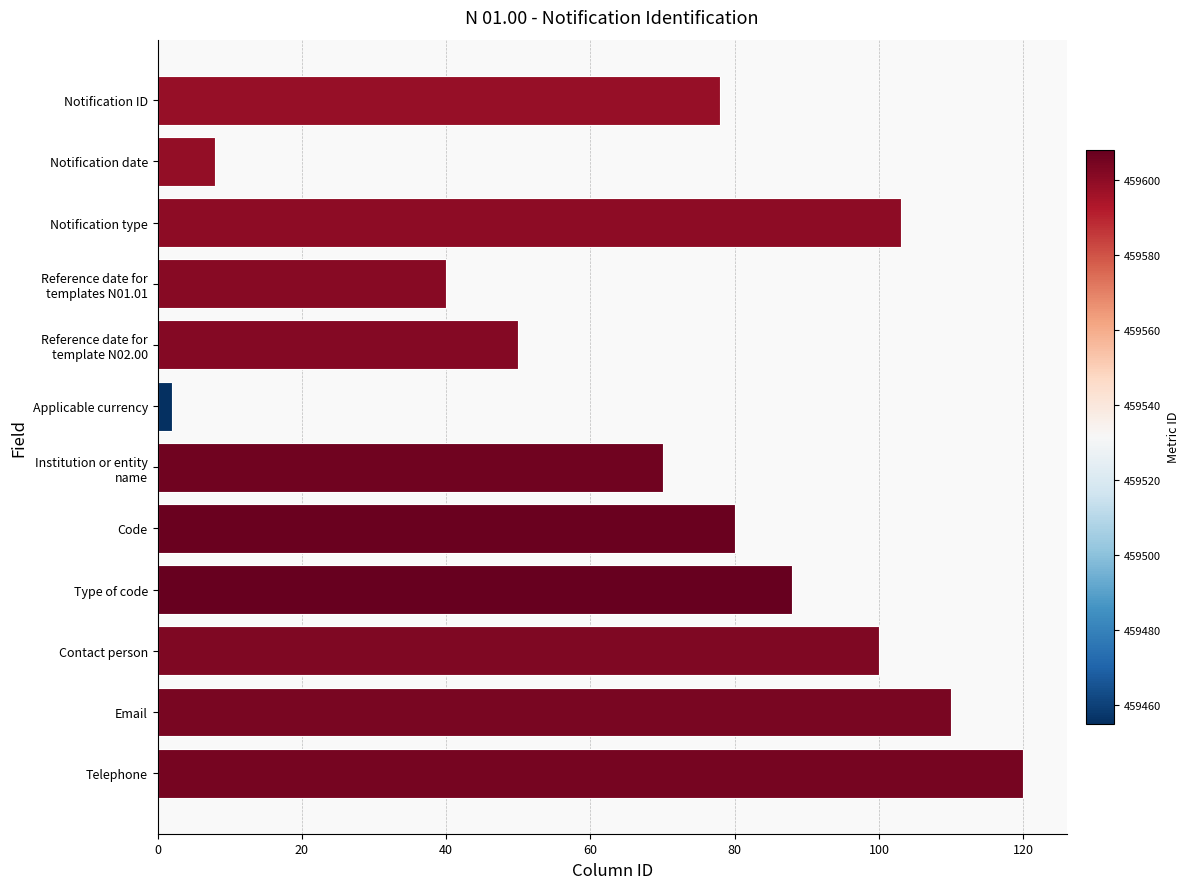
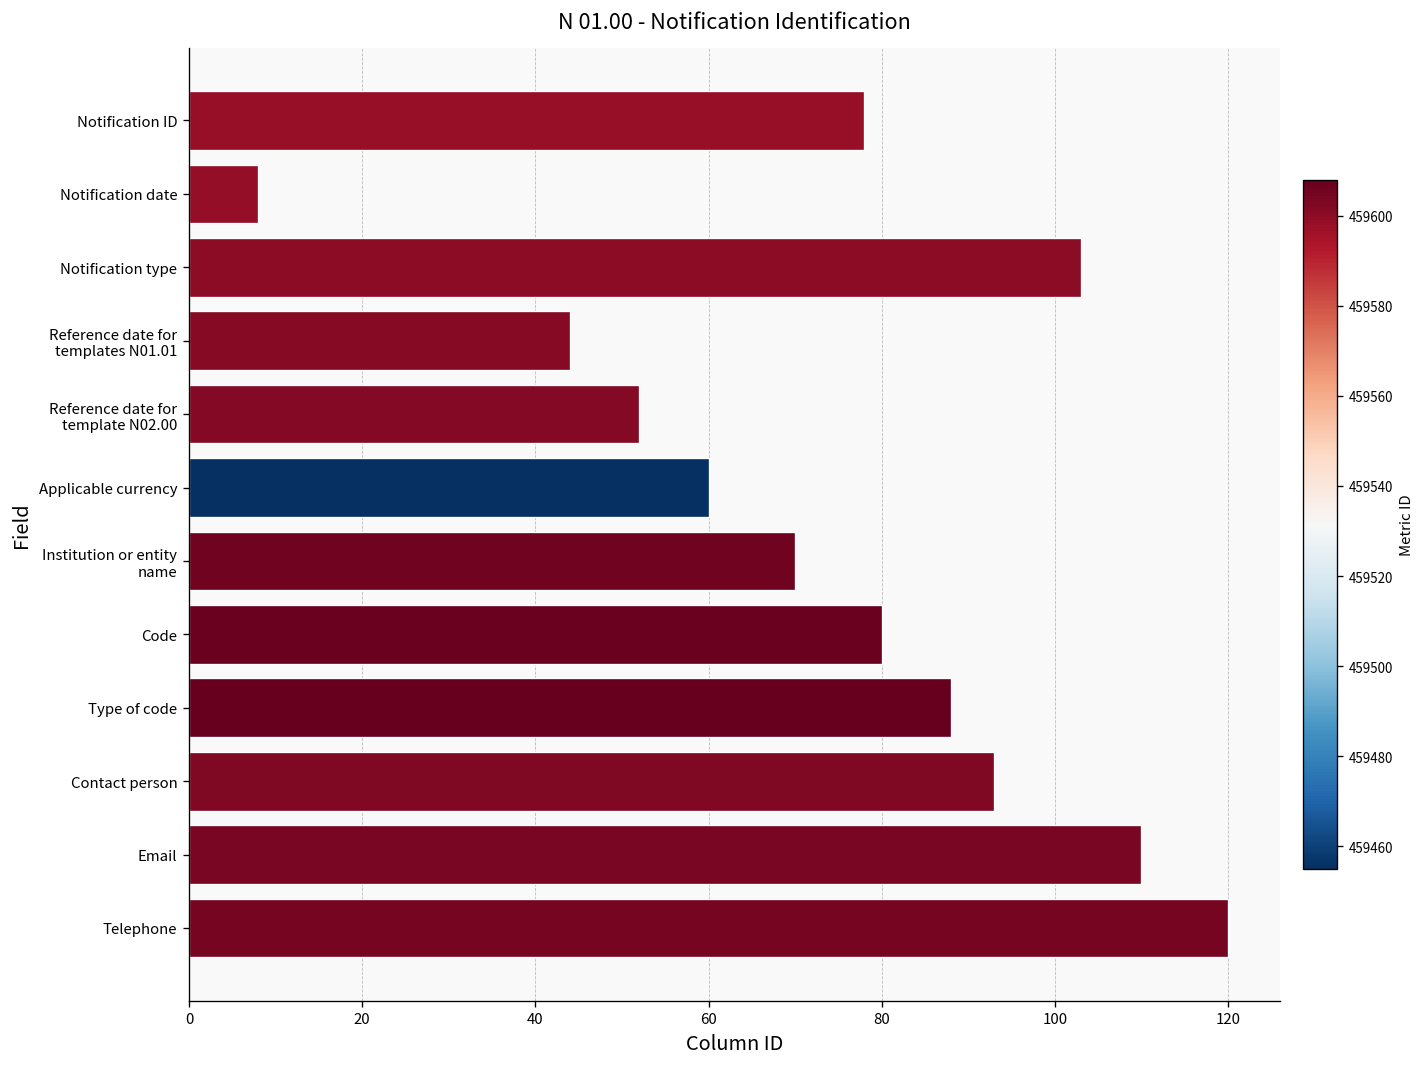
  {
    "Notification ID": 78,
    "Notification date": 8,
    "Notification type": 103,
-   "Reference date for templates N01.01": 40,
-   "Reference date for template N02.00": 50,
-   "Applicable currency": 2,
+   "Reference date for templates N01.01": 44,
+   "Reference date for template N02.00": 52,
+   "Applicable currency": 60,
    "Institution or entity name": 70,
    "Code": 80,
    "Type of code": 88,
-   "Contact person": 100,
+   "Contact person": 93,
    "Email": 110,
    "Telephone": 120
  }
